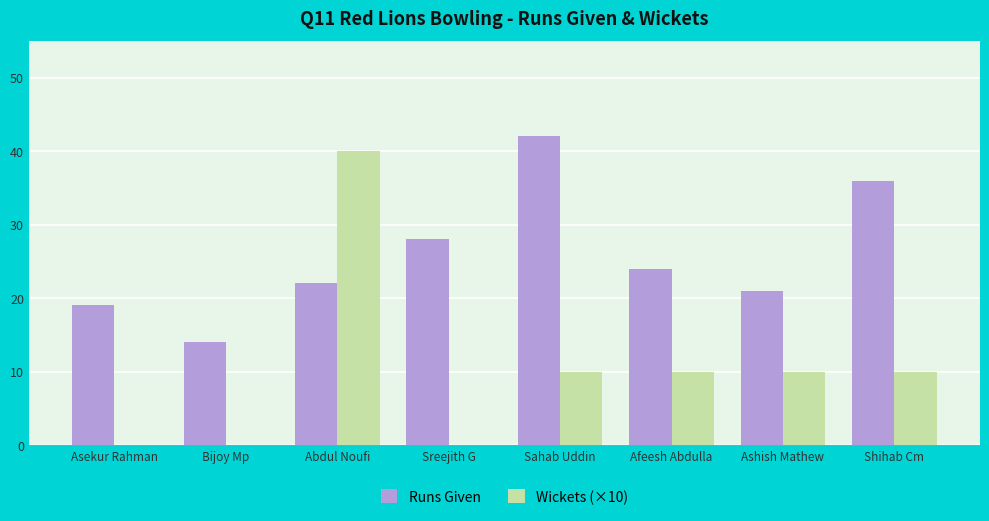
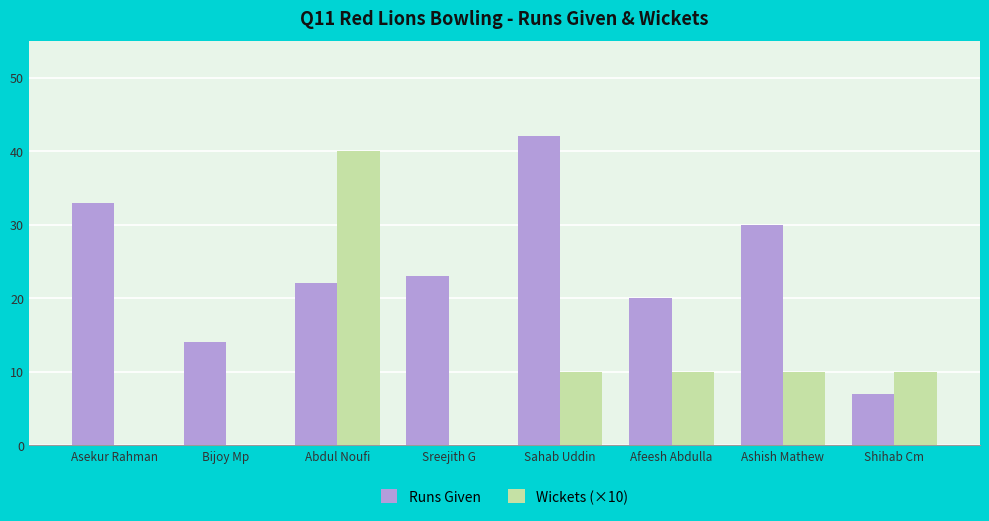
  {
    "Runs Given": {
-     "Asekur Rahman": 19,
+     "Asekur Rahman": 33,
      "Bijoy Mp": 14,
      "Abdul Noufi": 22,
-     "Sreejith G": 28,
+     "Sreejith G": 23,
      "Sahab Uddin": 42,
-     "Afeesh Abdulla": 24,
-     "Ashish Mathew": 21,
-     "Shihab Cm": 36
+     "Afeesh Abdulla": 20,
+     "Ashish Mathew": 30,
+     "Shihab Cm": 7
    },
    "Wickets (×10)": {
      "Asekur Rahman": 0,
      "Bijoy Mp": 0,
      "Abdul Noufi": 40,
      "Sreejith G": 0,
      "Sahab Uddin": 10,
      "Afeesh Abdulla": 10,
      "Ashish Mathew": 10,
      "Shihab Cm": 10
    }
  }
